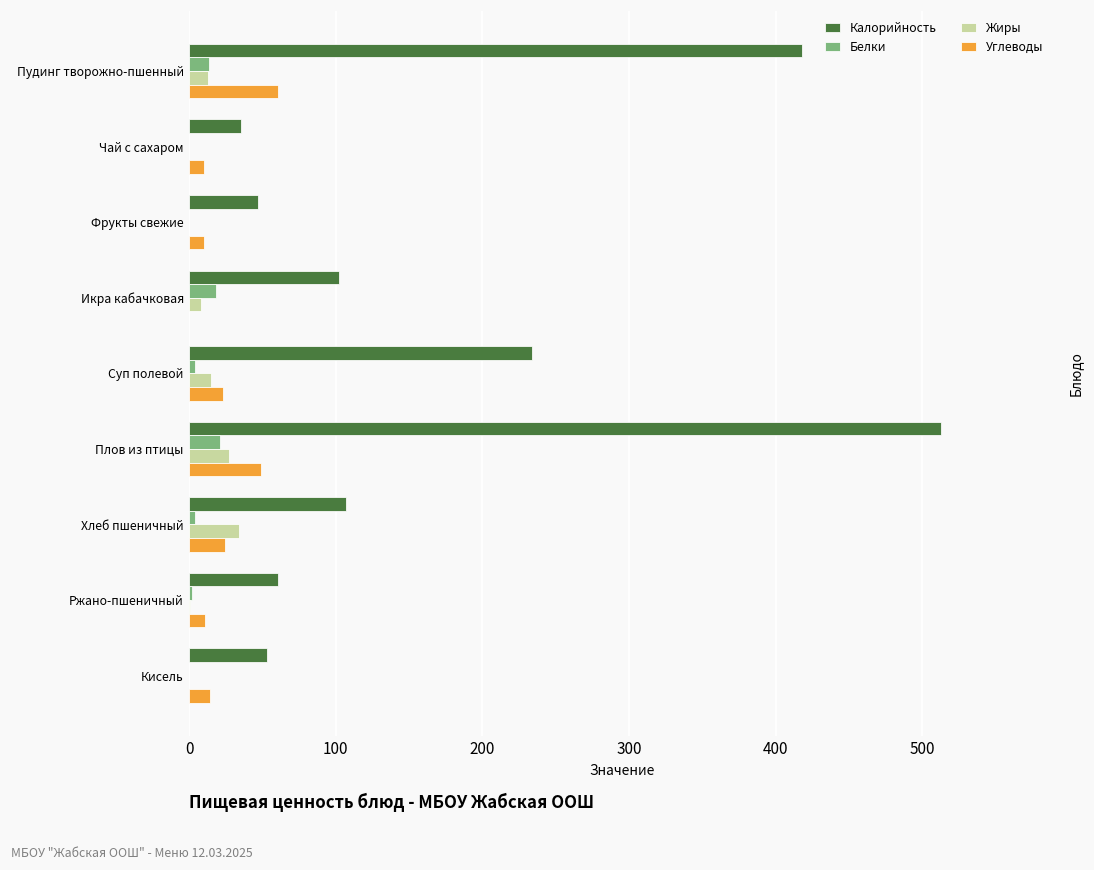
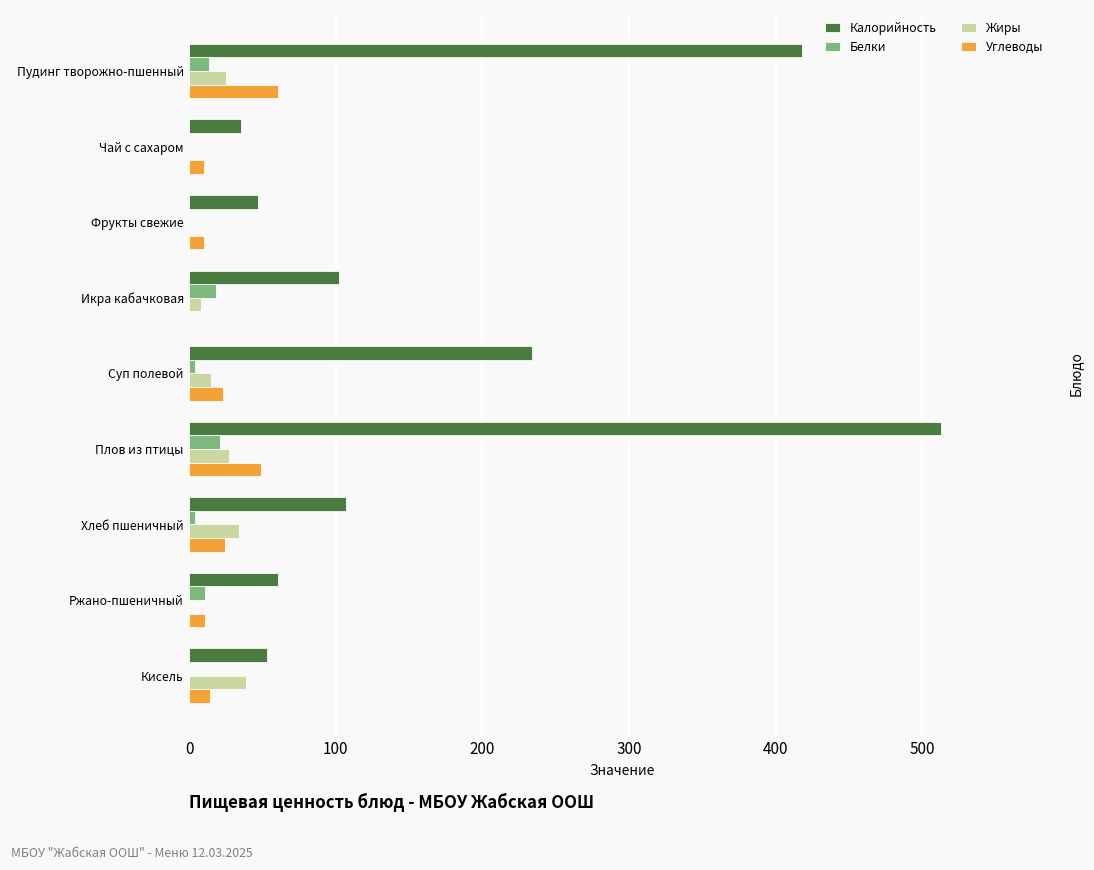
  {
    "Калорийность": {
      "Пудинг творожно-пшенный": 418,
      "Чай с сахаром": 35,
      "Фрукты свежие": 47,
      "Икра кабачковая": 102,
      "Суп полевой": 234,
      "Плов из птицы": 513,
      "Хлеб пшеничный": 107,
      "Ржано-пшеничный": 60,
      "Кисель": 53
    },
    "Белки": {
      "Пудинг творожно-пшенный": 13,
      "Фрукты свежие": 0,
      "Икра кабачковая": 18,
      "Суп полевой": 4,
      "Плов из птицы": 21,
      "Хлеб пшеничный": 4,
-     "Ржано-пшеничный": 2,
+     "Ржано-пшеничный": 11,
      "Кисель": 0
    },
    "Жиры": {
-     "Пудинг творожно-пшенный": 13,
+     "Пудинг творожно-пшенный": 25,
      "Фрукты свежие": 0,
      "Икра кабачковая": 8,
      "Суп полевой": 15,
      "Плов из птицы": 27,
      "Хлеб пшеничный": 34,
-     "Кисель": 0
+     "Кисель": 39
    },
    "Углеводы": {
      "Пудинг творожно-пшенный": 60,
      "Чай с сахаром": 10,
      "Фрукты свежие": 10,
      "Икра кабачковая": 0,
      "Суп полевой": 23,
      "Плов из птицы": 49,
      "Хлеб пшеничный": 24,
      "Ржано-пшеничный": 11,
      "Кисель": 14
    }
  }
